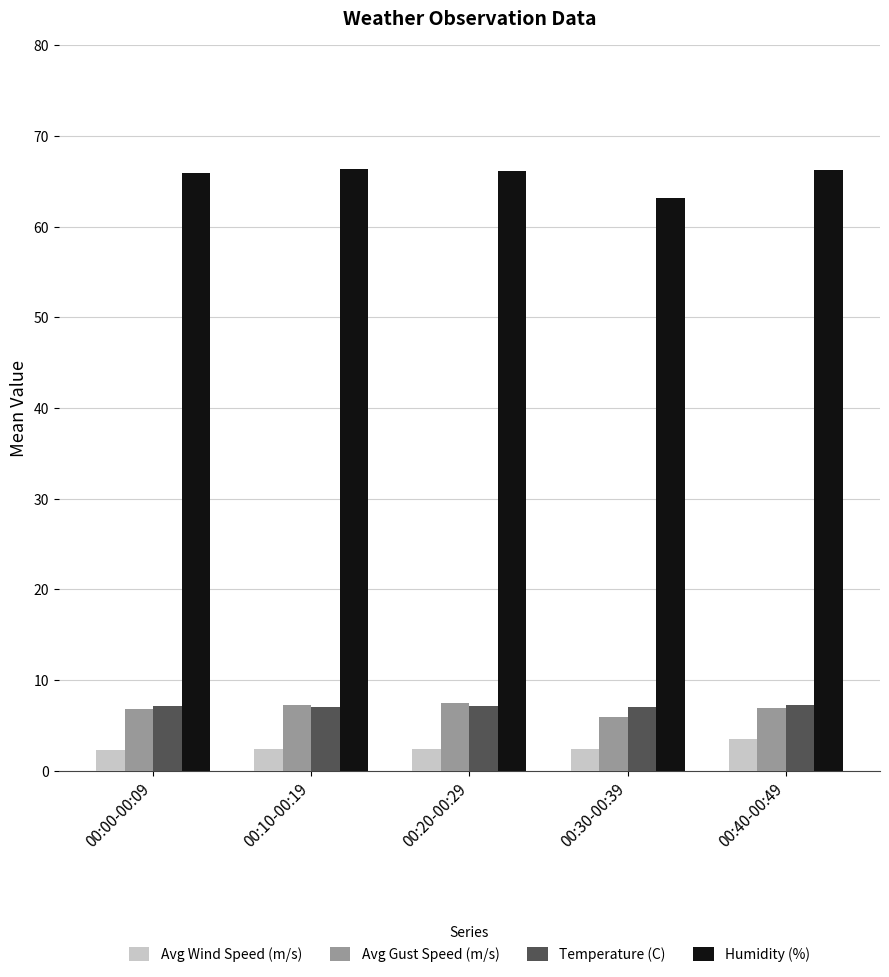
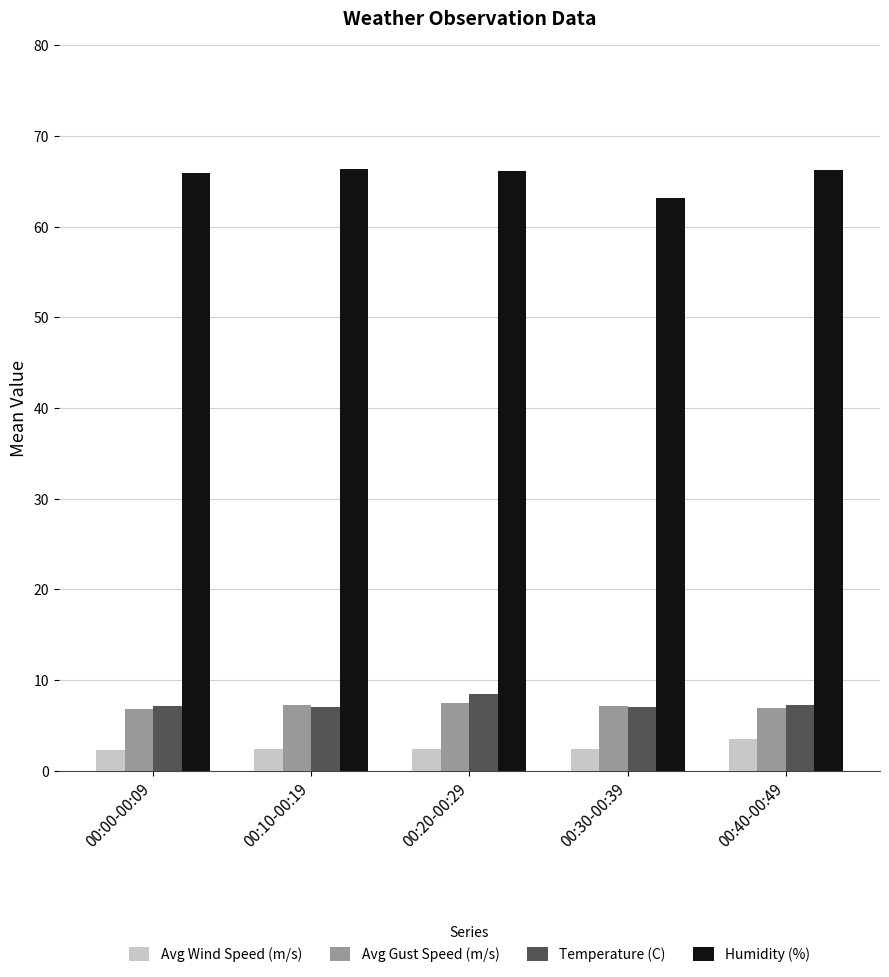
  {
    "Avg Wind Speed (m/s)": {
      "00:00-00:09": 2,
      "00:10-00:19": 2,
      "00:20-00:29": 2,
      "00:30-00:39": 2,
      "00:40-00:49": 4
    },
    "Avg Gust Speed (m/s)": {
      "00:00-00:09": 7,
      "00:10-00:19": 7,
      "00:20-00:29": 7,
-     "00:30-00:39": 6,
+     "00:30-00:39": 7,
      "00:40-00:49": 7
    },
    "Temperature (C)": {
      "00:00-00:09": 7,
      "00:10-00:19": 7,
-     "00:20-00:29": 7,
+     "00:20-00:29": 8,
      "00:30-00:39": 7,
      "00:40-00:49": 7
    },
    "Humidity (%)": {
      "00:00-00:09": 66,
      "00:10-00:19": 66,
      "00:20-00:29": 66,
      "00:30-00:39": 63,
      "00:40-00:49": 66
    }
  }
